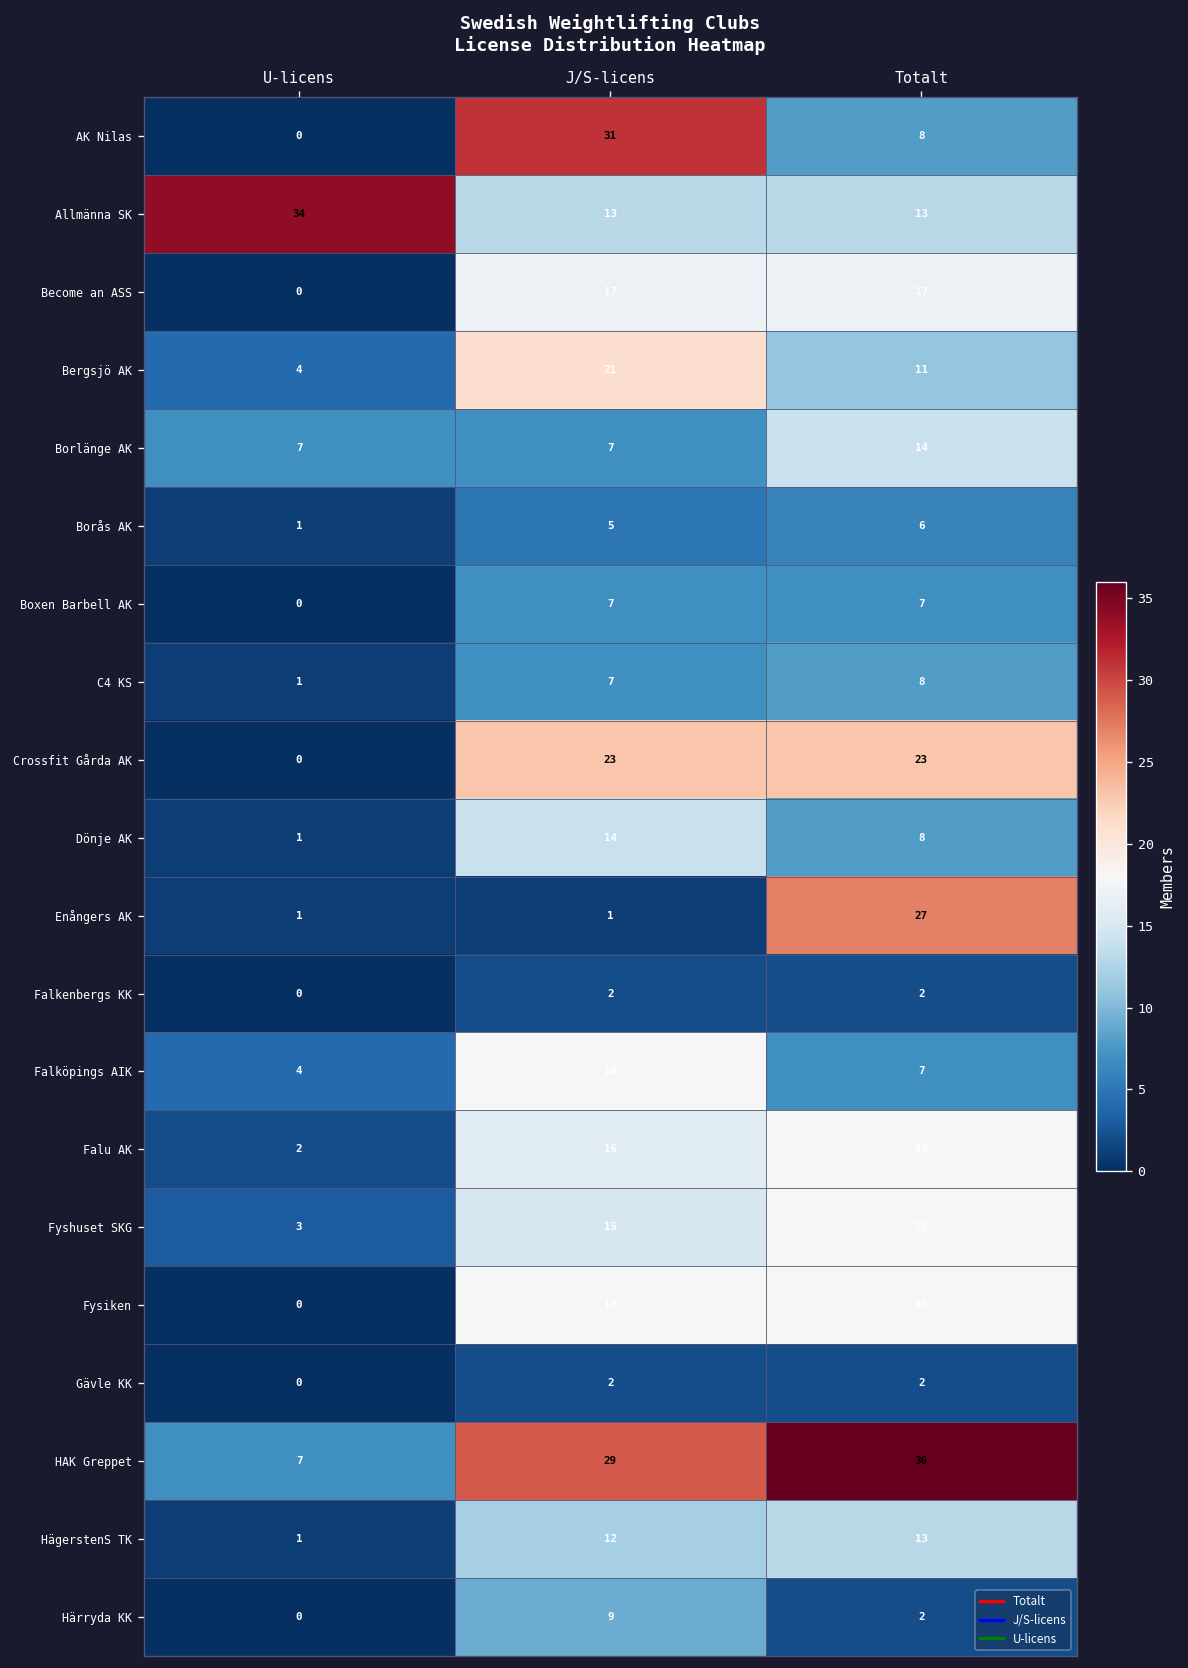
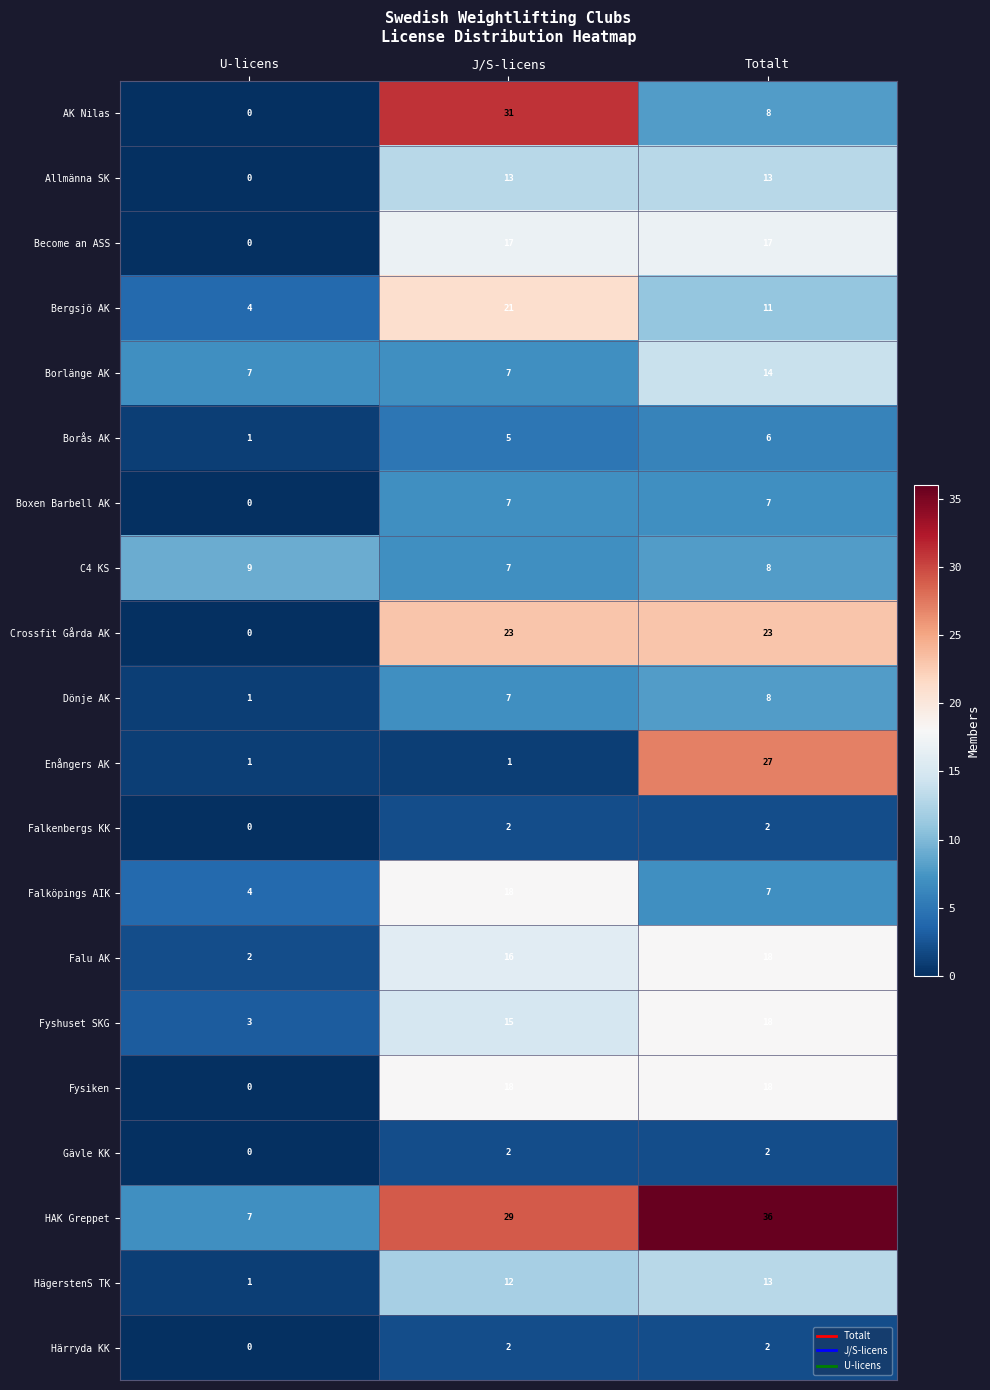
  {
    "AK Nilas": {
      "U-licens": 0,
      "J/S-licens": 31,
      "Totalt": 8
    },
    "Allmänna SK": {
-     "U-licens": 34,
+     "U-licens": 0,
      "J/S-licens": 13,
      "Totalt": 13
    },
    "Become an ASS": {
      "U-licens": 0
    },
    "Bergsjö AK": {
      "U-licens": 4,
      "J/S-licens": 21,
      "Totalt": 11
    },
    "Borlänge AK": {
      "U-licens": 7,
      "J/S-licens": 7,
      "Totalt": 14
    },
    "Borås AK": {
      "U-licens": 1,
      "J/S-licens": 5,
      "Totalt": 6
    },
    "Boxen Barbell AK": {
      "U-licens": 0,
      "J/S-licens": 7,
      "Totalt": 7
    },
    "C4 KS": {
-     "U-licens": 1,
+     "U-licens": 9,
      "J/S-licens": 7,
      "Totalt": 8
    },
    "Crossfit Gårda AK": {
      "U-licens": 0,
      "J/S-licens": 23,
      "Totalt": 23
    },
    "Dönje AK": {
      "U-licens": 1,
-     "J/S-licens": 14,
+     "J/S-licens": 7,
      "Totalt": 8
    },
    "Enångers AK": {
      "U-licens": 1,
      "J/S-licens": 1,
      "Totalt": 27
    },
    "Falkenbergs KK": {
      "U-licens": 0,
      "J/S-licens": 2,
      "Totalt": 2
    },
    "Falköpings AIK": {
      "U-licens": 4,
      "Totalt": 7
    },
    "Falu AK": {
      "U-licens": 2
    },
    "Fyshuset SKG": {
      "U-licens": 3
    },
    "Fysiken": {
      "U-licens": 0
    },
    "Gävle KK": {
      "U-licens": 0,
      "J/S-licens": 2,
      "Totalt": 2
    },
    "HAK Greppet": {
      "U-licens": 7,
      "J/S-licens": 29,
      "Totalt": 36
    },
    "HägerstenS TK": {
      "U-licens": 1,
      "J/S-licens": 12,
      "Totalt": 13
    },
    "Härryda KK": {
      "U-licens": 0,
-     "J/S-licens": 9,
+     "J/S-licens": 2,
      "Totalt": 2
    }
  }
